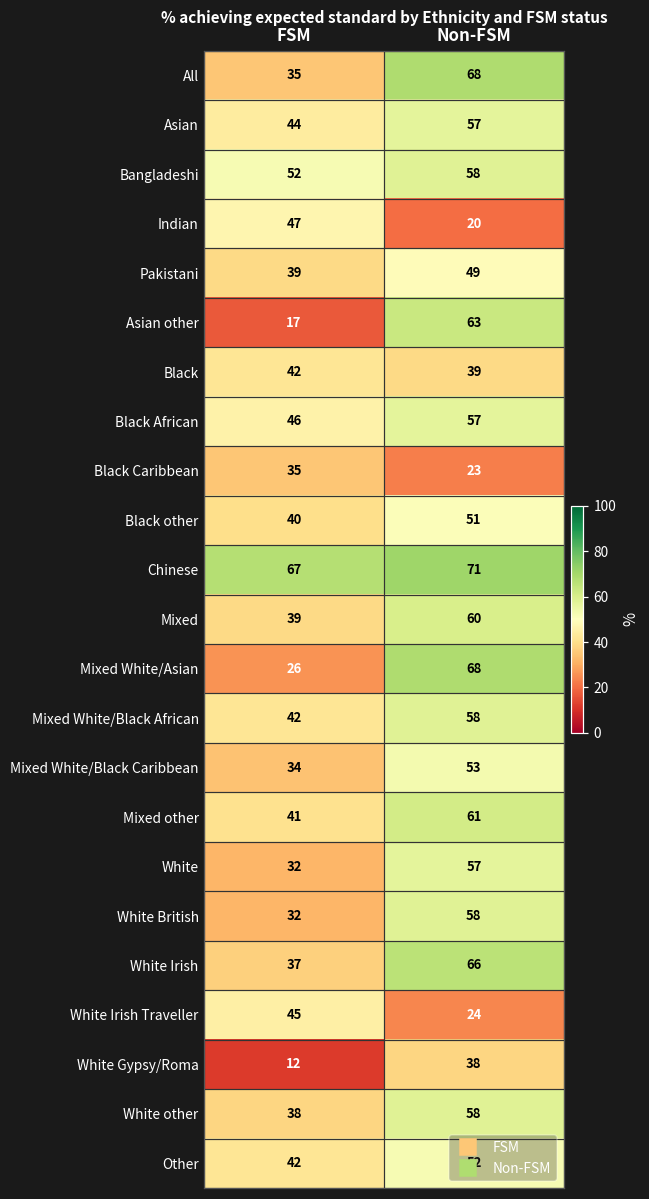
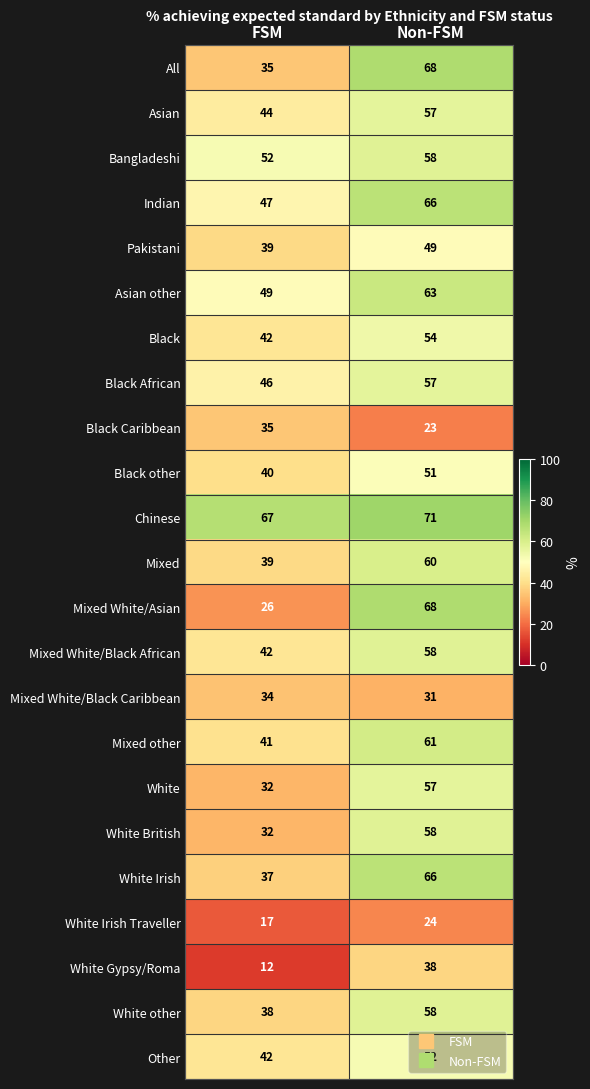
  {
    "All": {
      "FSM": 35,
      "Non-FSM": 68
    },
    "Asian": {
      "FSM": 44,
      "Non-FSM": 57
    },
    "Bangladeshi": {
      "FSM": 52,
      "Non-FSM": 58
    },
    "Indian": {
      "FSM": 47,
-     "Non-FSM": 20
+     "Non-FSM": 66
    },
    "Pakistani": {
      "FSM": 39,
      "Non-FSM": 49
    },
    "Asian other": {
-     "FSM": 17,
+     "FSM": 49,
      "Non-FSM": 63
    },
    "Black": {
      "FSM": 42,
-     "Non-FSM": 39
+     "Non-FSM": 54
    },
    "Black African": {
      "FSM": 46,
      "Non-FSM": 57
    },
    "Black Caribbean": {
      "FSM": 35,
      "Non-FSM": 23
    },
    "Black other": {
      "FSM": 40,
      "Non-FSM": 51
    },
    "Chinese": {
      "FSM": 67,
      "Non-FSM": 71
    },
    "Mixed": {
      "FSM": 39,
      "Non-FSM": 60
    },
    "Mixed White/Asian": {
      "FSM": 26,
      "Non-FSM": 68
    },
    "Mixed White/Black African": {
      "FSM": 42,
      "Non-FSM": 58
    },
    "Mixed White/Black Caribbean": {
      "FSM": 34,
-     "Non-FSM": 53
+     "Non-FSM": 31
    },
    "Mixed other": {
      "FSM": 41,
      "Non-FSM": 61
    },
    "White": {
      "FSM": 32,
      "Non-FSM": 57
    },
    "White British": {
      "FSM": 32,
      "Non-FSM": 58
    },
    "White Irish": {
      "FSM": 37,
      "Non-FSM": 66
    },
    "White Irish Traveller": {
-     "FSM": 45,
+     "FSM": 17,
      "Non-FSM": 24
    },
    "White Gypsy/Roma": {
      "FSM": 12,
      "Non-FSM": 38
    },
    "White other": {
      "FSM": 38,
      "Non-FSM": 58
    },
    "Other": {
      "FSM": 42
    }
  }
